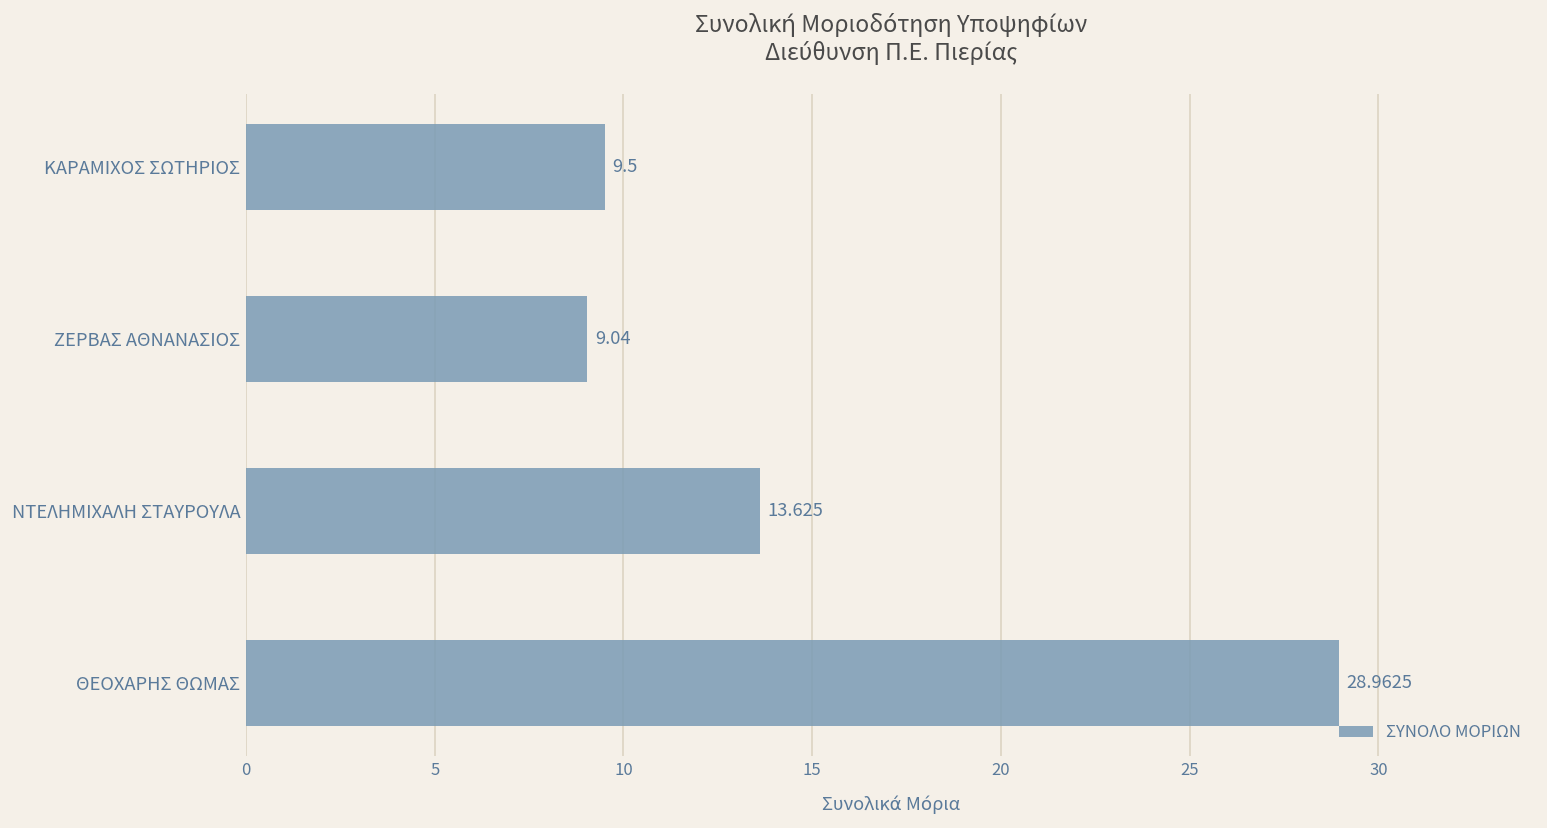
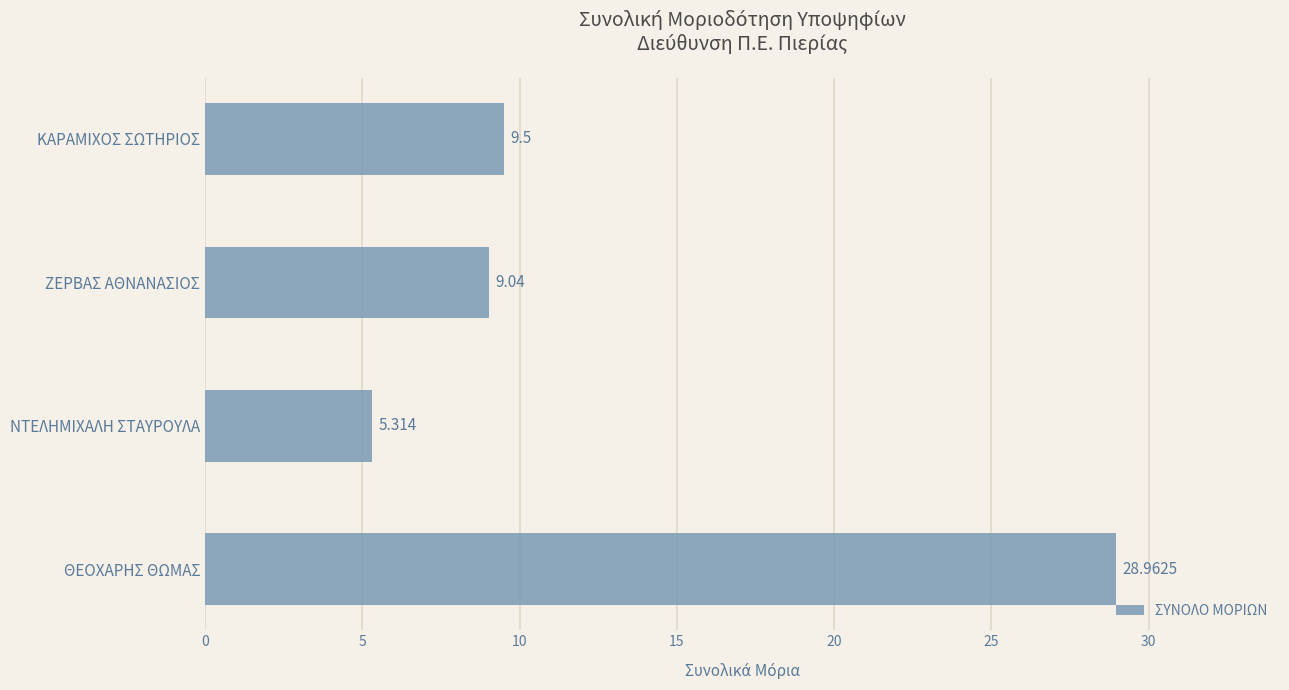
  {
    "ΚΑΡΑΜΙΧΟΣ ΣΩΤΗΡΙΟΣ": 9.5,
    "ΖΕΡΒΑΣ ΑΘΝΑΝΑΣΙΟΣ": 9.04,
-   "ΝΤΕΛΗΜΙΧΑΛΗ ΣΤΑΥΡΟΥΛΑ": 13.625,
+   "ΝΤΕΛΗΜΙΧΑΛΗ ΣΤΑΥΡΟΥΛΑ": 5.314,
    "ΘΕΟΧΑΡΗΣ ΘΩΜΑΣ": 28.9625
  }
